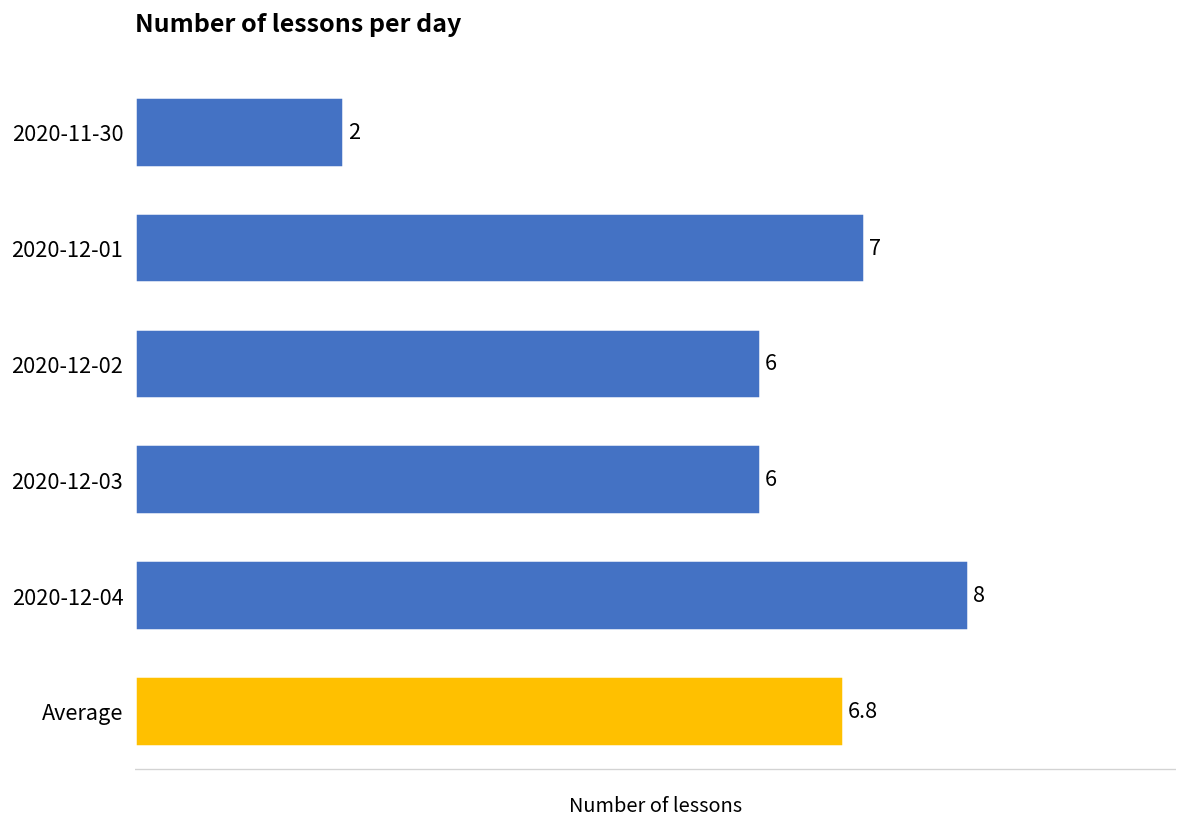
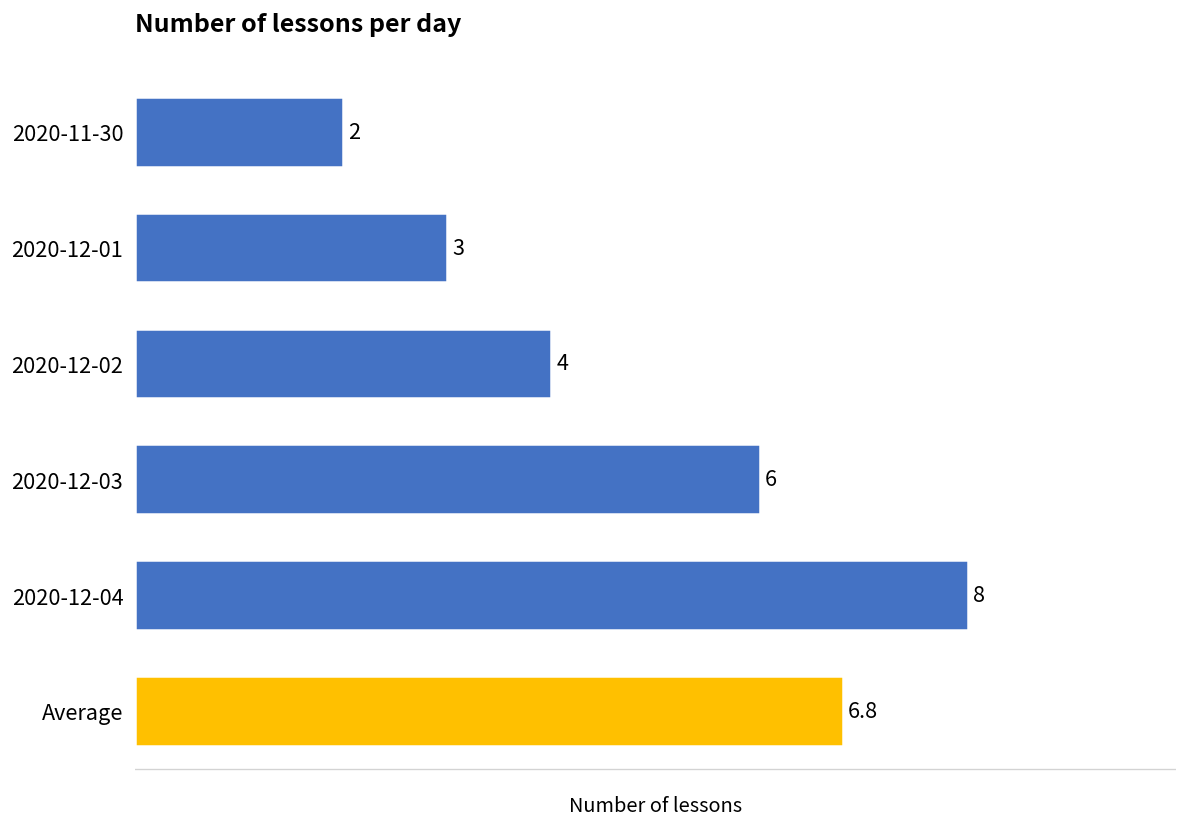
  {
    "2020-11-30": 2,
-   "2020-12-01": 7,
-   "2020-12-02": 6,
+   "2020-12-01": 3,
+   "2020-12-02": 4,
    "2020-12-03": 6,
    "2020-12-04": 8,
    "Average": 6.8
  }
